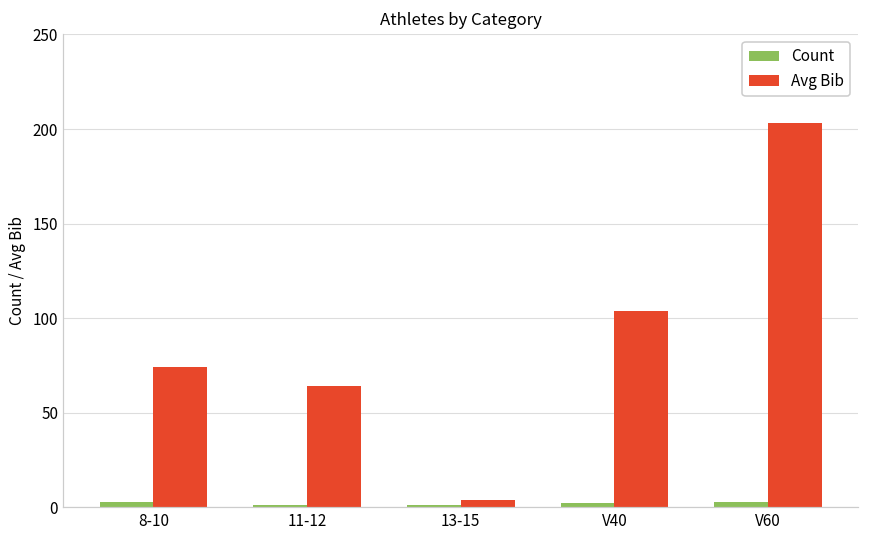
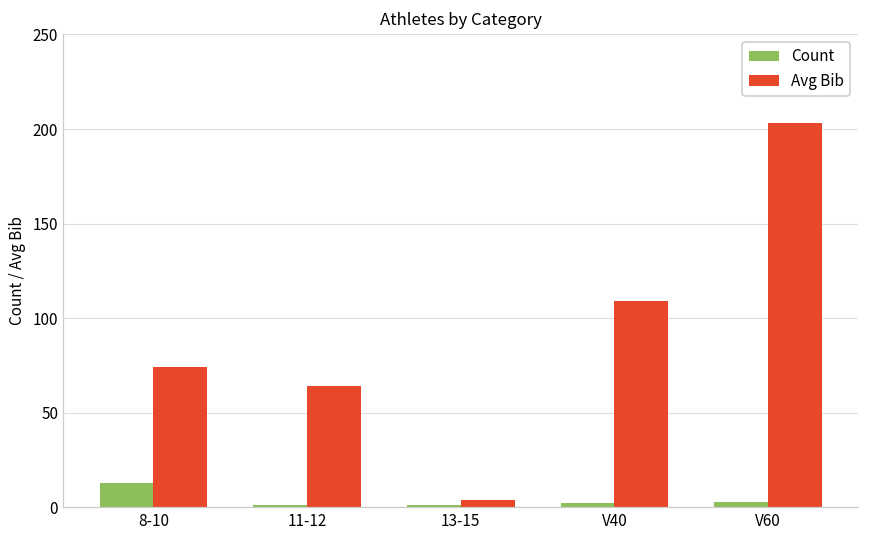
  {
    "Count": {
-     "8-10": 3,
+     "8-10": 13,
      "V40": 2,
      "V60": 3
    },
    "Avg Bib": {
      "8-10": 74,
      "11-12": 64,
      "13-15": 4,
-     "V40": 104,
+     "V40": 109,
      "V60": 203
    }
  }
